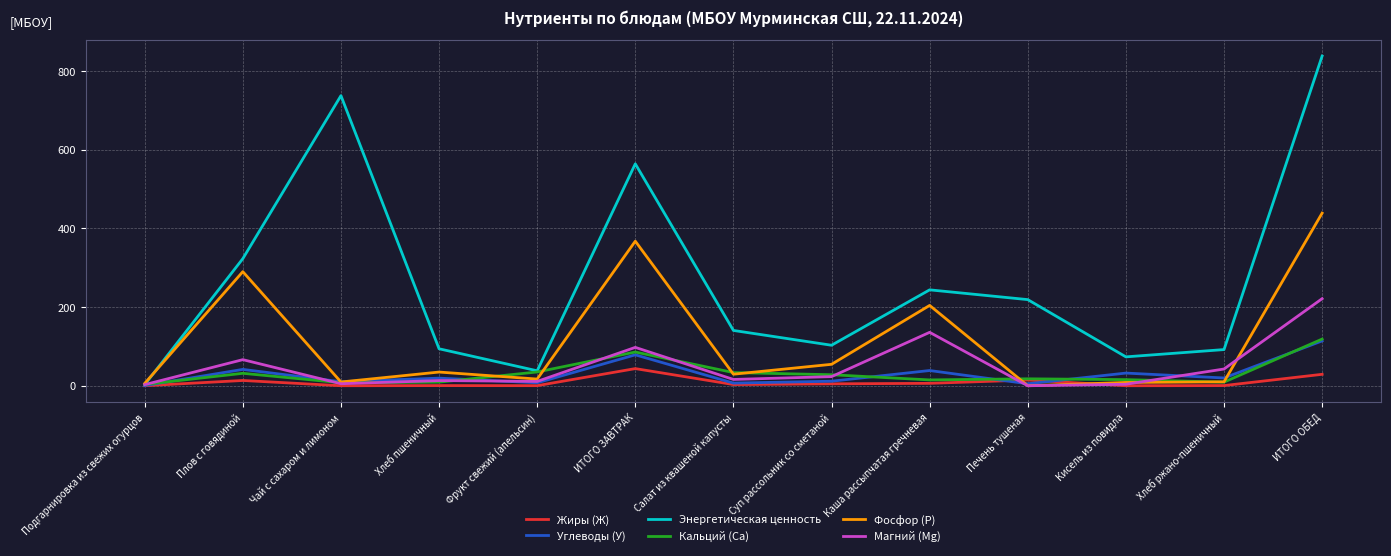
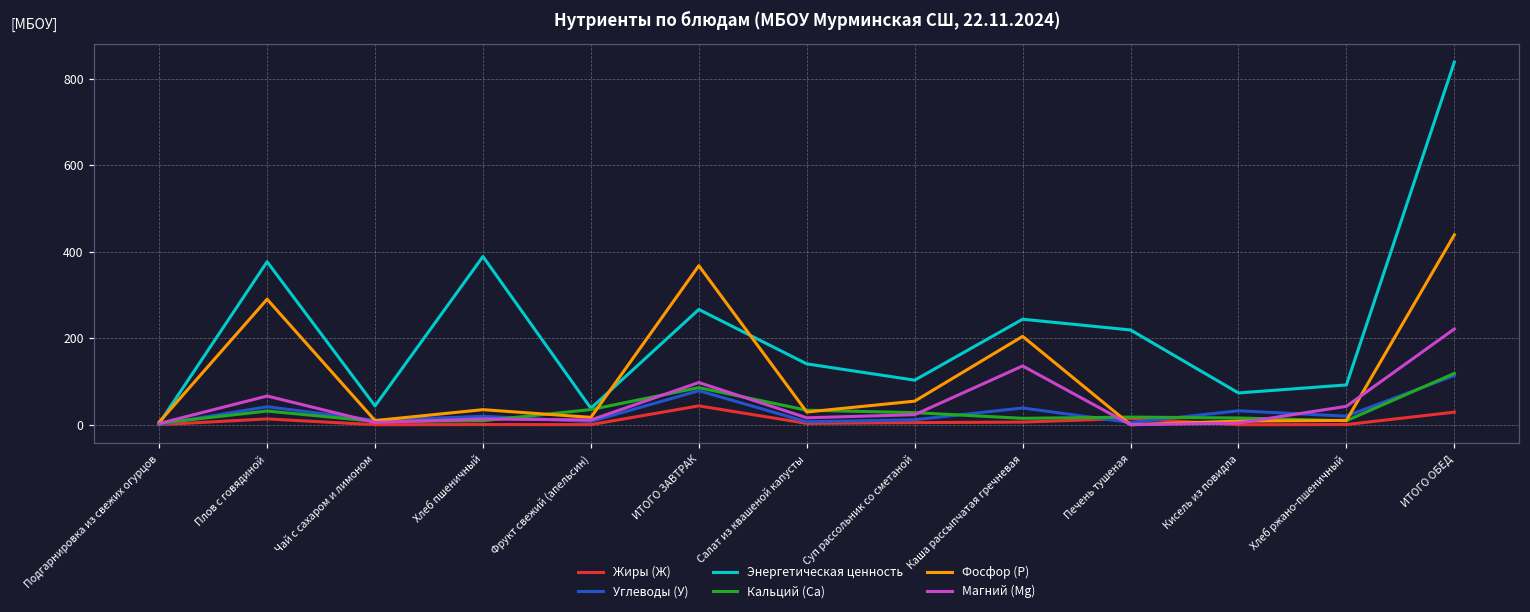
  {
    "Жиры (Ж)": {
      "Плов с говядиной": 10,
      "Хлеб пшеничный": 0,
      "Фрукт свежий (апельсин)": 0,
      "ИТОГО ЗАВТРАК": 40,
      "Суп рассольник со сметаной": 0,
      "Каша рассыпчатая гречневая": 10,
      "Хлеб ржано-пшеничный": 0,
      "ИТОГО ОБЕД": 30
    },
    "Углеводы (У)": {
      "Плов с говядиной": 40,
      "ИТОГО ЗАВТРАК": 80,
      "Суп рассольник со сметаной": 10,
      "Каша рассыпчатая гречневая": 40,
      "Кисель из повидла": 30,
      "Хлеб ржано-пшеничный": 20
    },
    "Энергетическая ценность": {
-     "Плов с говядиной": 320,
-     "Чай с сахаром и лимоном": 740,
-     "Хлеб пшеничный": 90,
-     "ИТОГО ЗАВТРАК": 560,
+     "Плов с говядиной": 380,
+     "Чай с сахаром и лимоном": 40,
+     "Хлеб пшеничный": 390,
+     "ИТОГО ЗАВТРАК": 270,
      "Салат из квашеной капусты": 140,
      "Суп рассольник со сметаной": 100,
      "Каша рассыпчатая гречневая": 240,
      "Печень тушеная": 220,
      "Кисель из повидла": 70,
      "Хлеб ржано-пшеничный": 90,
      "ИТОГО ОБЕД": 840
    },
    "Кальций (Ca)": {
      "Плов с говядиной": 30,
      "ИТОГО ЗАВТРАК": 90,
      "Каша рассыпчатая гречневая": 10,
      "Кисель из повидла": 20
    },
    "Фосфор (P)": {
      "Плов с говядиной": 290,
      "Хлеб пшеничный": 30,
      "ИТОГО ЗАВТРАК": 370,
      "Суп рассольник со сметаной": 50,
      "Каша рассыпчатая гречневая": 200,
      "ИТОГО ОБЕД": 440
    },
    "Магний (Mg)": {
      "Плов с говядиной": 70,
      "ИТОГО ЗАВТРАК": 100,
      "Салат из квашеной капусты": 20,
      "Каша рассыпчатая гречневая": 140,
      "Хлеб ржано-пшеничный": 40,
      "ИТОГО ОБЕД": 220
    }
  }
